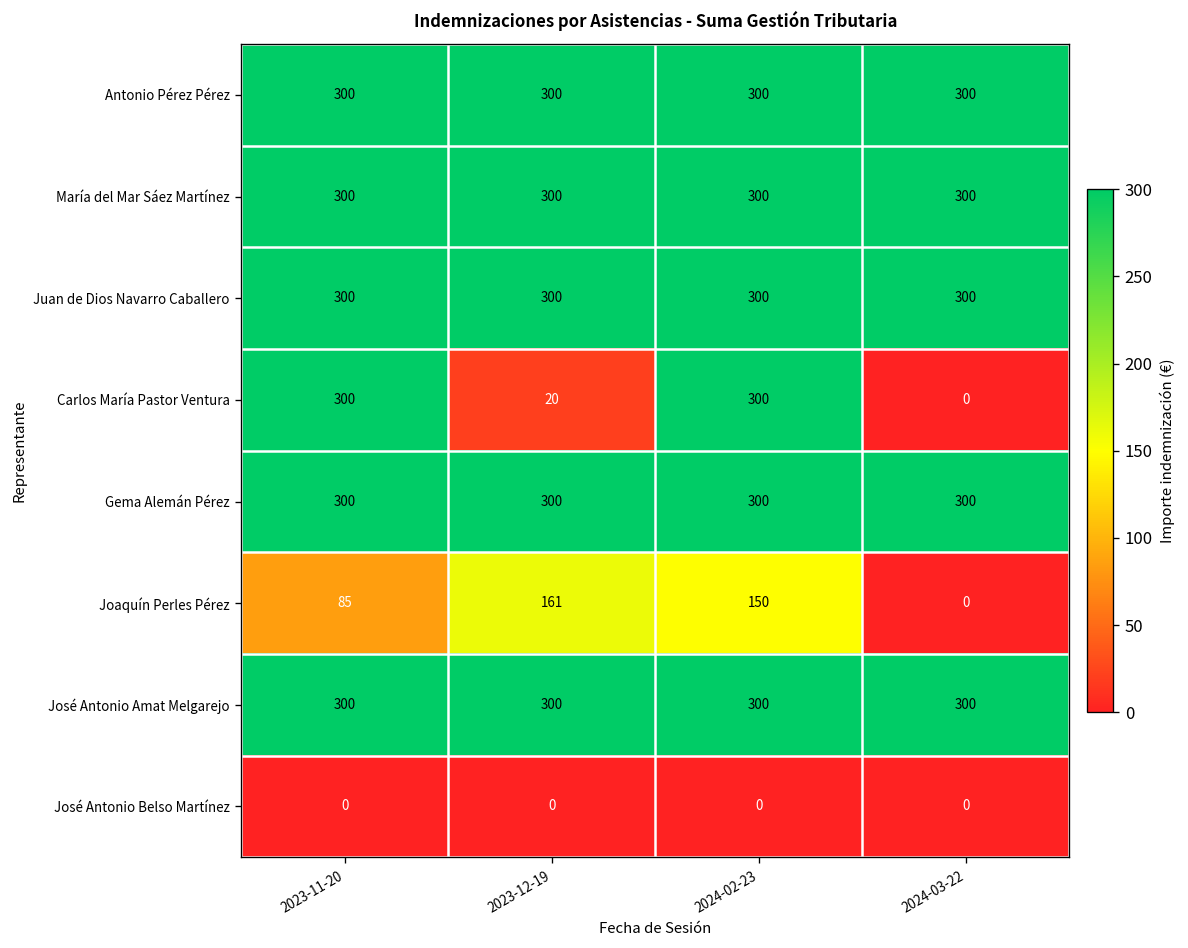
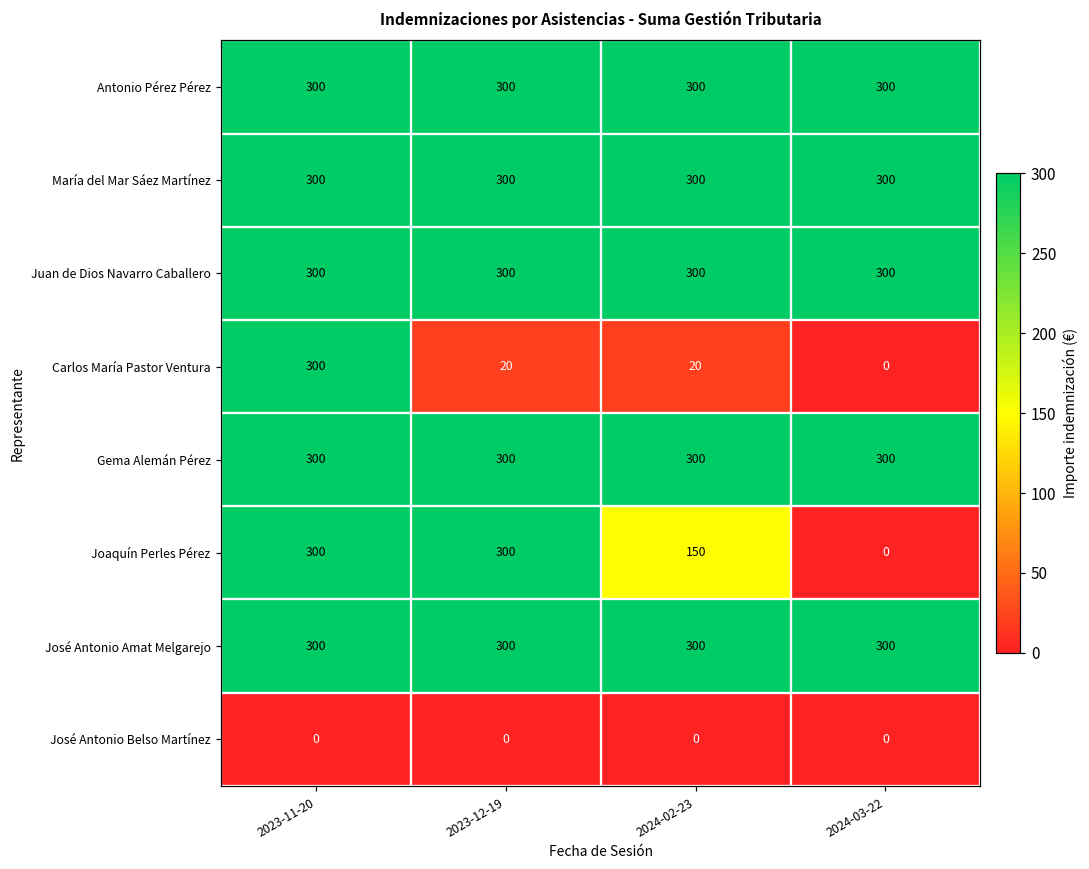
  {
    "Antonio Pérez Pérez": {
      "2023-11-20": 300,
      "2023-12-19": 300,
      "2024-02-23": 300,
      "2024-03-22": 300
    },
    "María del Mar Sáez Martínez": {
      "2023-11-20": 300,
      "2023-12-19": 300,
      "2024-02-23": 300,
      "2024-03-22": 300
    },
    "Juan de Dios Navarro Caballero": {
      "2023-11-20": 300,
      "2023-12-19": 300,
      "2024-02-23": 300,
      "2024-03-22": 300
    },
    "Carlos María Pastor Ventura": {
      "2023-11-20": 300,
      "2023-12-19": 20,
-     "2024-02-23": 300,
+     "2024-02-23": 20,
      "2024-03-22": 0
    },
    "Gema Alemán Pérez": {
      "2023-11-20": 300,
      "2023-12-19": 300,
      "2024-02-23": 300,
      "2024-03-22": 300
    },
    "Joaquín Perles Pérez": {
-     "2023-11-20": 85,
-     "2023-12-19": 161,
+     "2023-11-20": 300,
+     "2023-12-19": 300,
      "2024-02-23": 150,
      "2024-03-22": 0
    },
    "José Antonio Amat Melgarejo": {
      "2023-11-20": 300,
      "2023-12-19": 300,
      "2024-02-23": 300,
      "2024-03-22": 300
    },
    "José Antonio Belso Martínez": {
      "2023-11-20": 0,
      "2023-12-19": 0,
      "2024-02-23": 0,
      "2024-03-22": 0
    }
  }
